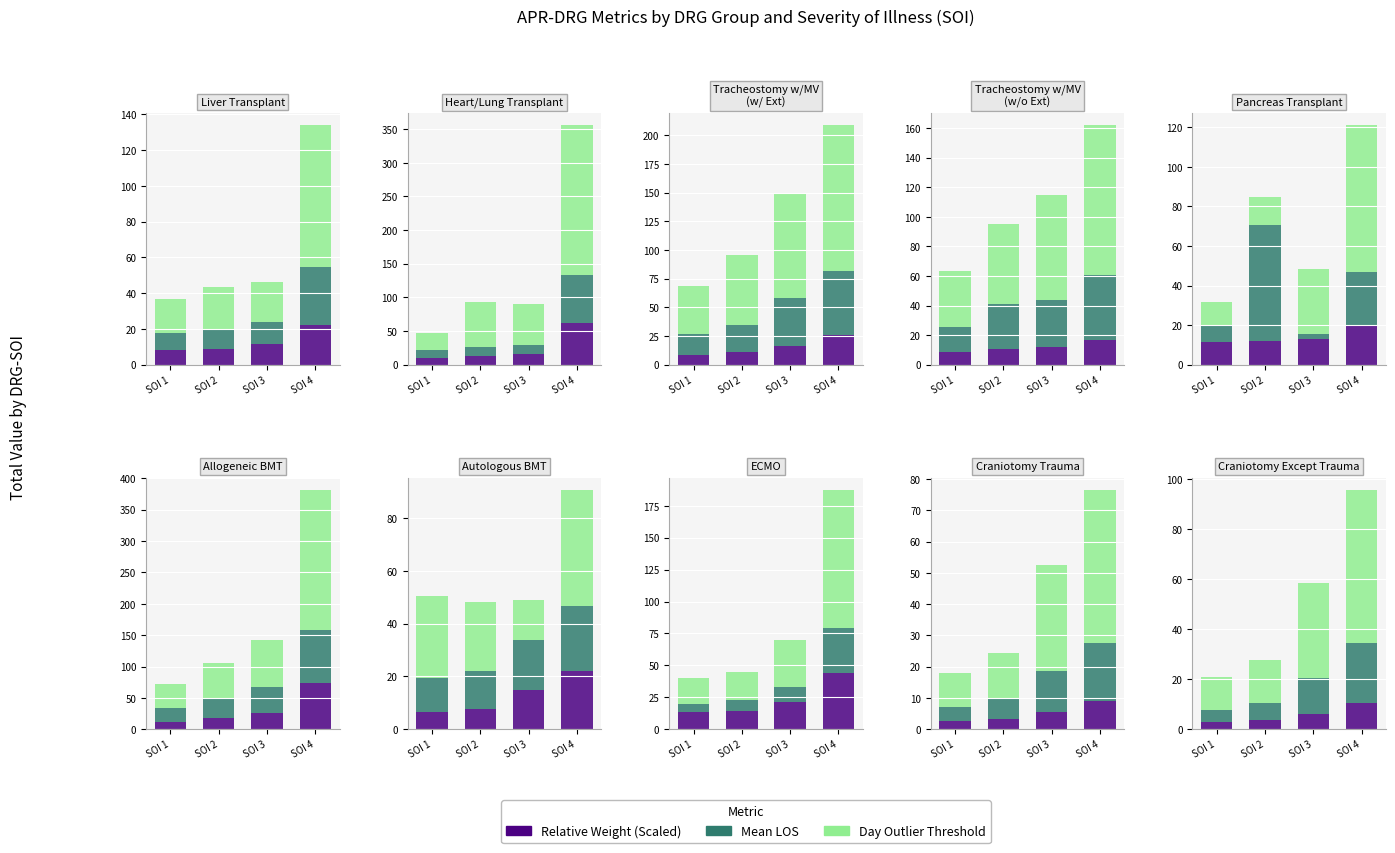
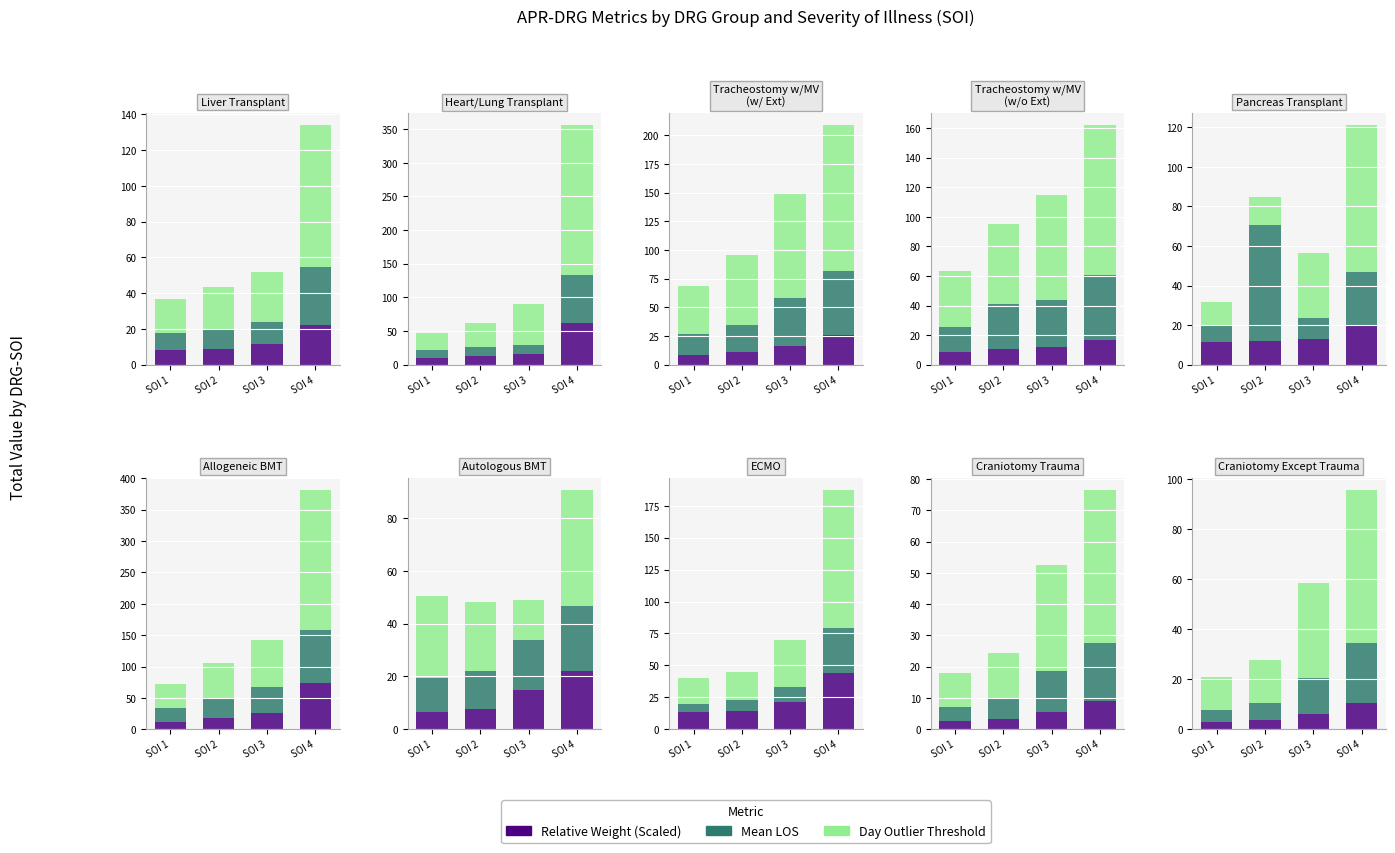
  {
    "Liver Transplant": {
      "Mean LOS": {
        "SOI 1": 9,
        "SOI 2": 11,
        "SOI 3": 13,
        "SOI 4": 33
      },
      "Day Outlier Threshold": {
        "SOI 1": 19,
        "SOI 2": 24,
-       "SOI 3": 22,
+       "SOI 3": 28,
        "SOI 4": 79
      }
    },
    "Heart/Lung Transplant": {
      "Mean LOS": {
        "SOI 1": 10,
        "SOI 2": 10,
        "SOI 3": 10,
        "SOI 4": 70
      },
      "Day Outlier Threshold": {
        "SOI 1": 30,
-       "SOI 2": 70,
+       "SOI 2": 40,
        "SOI 3": 60,
        "SOI 4": 220
      }
    },
    "Tracheostomy w/MV (w/ Ext)": {
      "Mean LOS": {
        "SOI 1": 18,
        "SOI 2": 24,
        "SOI 3": 41,
        "SOI 4": 56
      },
      "Day Outlier Threshold": {
        "SOI 1": 42,
        "SOI 2": 61,
        "SOI 3": 92,
        "SOI 4": 127
      }
    },
    "Tracheostomy w/MV (w/o Ext)": {
      "Mean LOS": {
        "SOI 1": 17,
        "SOI 2": 31,
        "SOI 3": 32,
        "SOI 4": 45
      },
      "Day Outlier Threshold": {
        "SOI 1": 38,
        "SOI 2": 54,
        "SOI 3": 71,
        "SOI 4": 101
      }
    },
    "Pancreas Transplant": {
      "Mean LOS": {
        "SOI 1": 8,
        "SOI 2": 59,
-       "SOI 3": 2,
+       "SOI 3": 10,
        "SOI 4": 27
      },
      "Day Outlier Threshold": {
        "SOI 1": 12,
        "SOI 2": 14,
        "SOI 3": 33,
        "SOI 4": 74
      }
    },
    "Allogeneic BMT": {
      "Mean LOS": {
        "SOI 1": 20,
        "SOI 2": 30,
        "SOI 3": 40,
        "SOI 4": 80
      },
      "Day Outlier Threshold": {
        "SOI 1": 40,
        "SOI 2": 60,
        "SOI 3": 70,
        "SOI 4": 220
      }
    },
    "Autologous BMT": {
      "Mean LOS": {
        "SOI 1": 13,
        "SOI 2": 14,
        "SOI 3": 19,
        "SOI 4": 25
      },
      "Day Outlier Threshold": {
        "SOI 1": 31,
        "SOI 2": 26,
        "SOI 3": 15,
        "SOI 4": 44
      }
    },
    "ECMO": {
      "Mean LOS": {
        "SOI 1": 6,
        "SOI 2": 9,
        "SOI 3": 11,
        "SOI 4": 36
      },
      "Day Outlier Threshold": {
        "SOI 1": 21,
        "SOI 2": 22,
        "SOI 3": 37,
        "SOI 4": 108
      }
    },
    "Craniotomy Trauma": {
      "Mean LOS": {
        "SOI 1": 5,
        "SOI 2": 6,
        "SOI 3": 13,
        "SOI 4": 19
      },
      "Day Outlier Threshold": {
        "SOI 1": 11,
        "SOI 2": 15,
        "SOI 3": 34,
        "SOI 4": 49
      }
    },
    "Craniotomy Except Trauma": {
      "Mean LOS": {
        "SOI 1": 5,
        "SOI 2": 7,
        "SOI 3": 14,
        "SOI 4": 24
      },
      "Day Outlier Threshold": {
        "SOI 1": 13,
        "SOI 2": 17,
        "SOI 3": 38,
        "SOI 4": 61
      }
    }
  }
